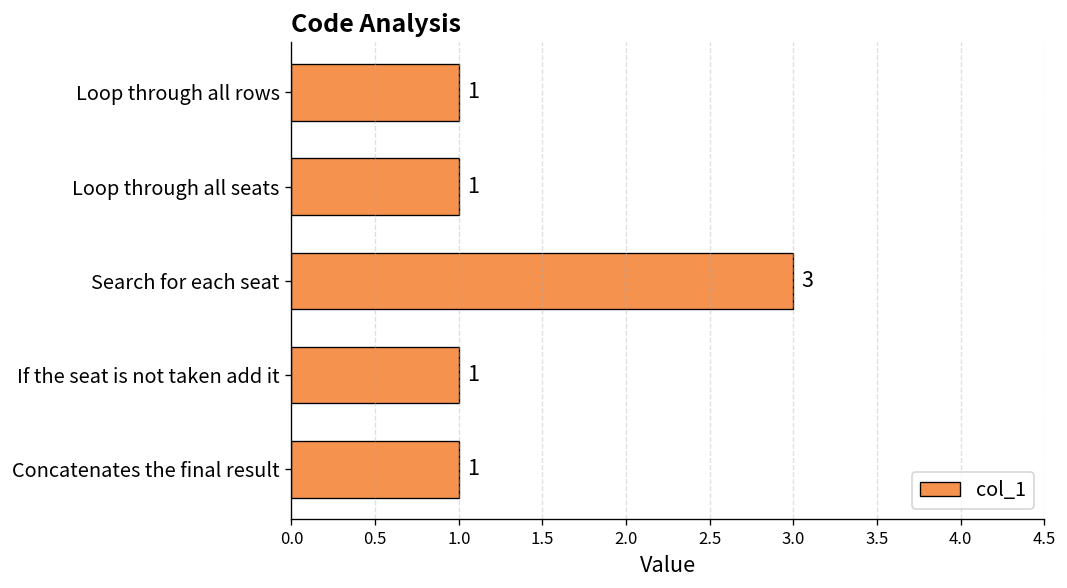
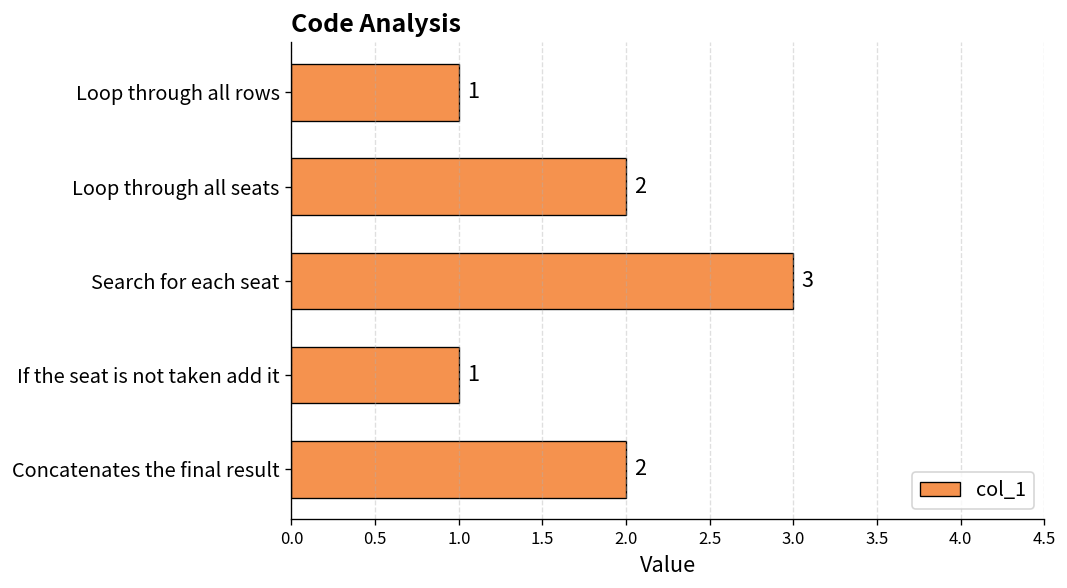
  {
    "Loop through all rows": 1,
-   "Loop through all seats": 1,
+   "Loop through all seats": 2,
    "Search for each seat": 3,
    "If the seat is not taken add it": 1,
-   "Concatenates the final result": 1
+   "Concatenates the final result": 2
  }
